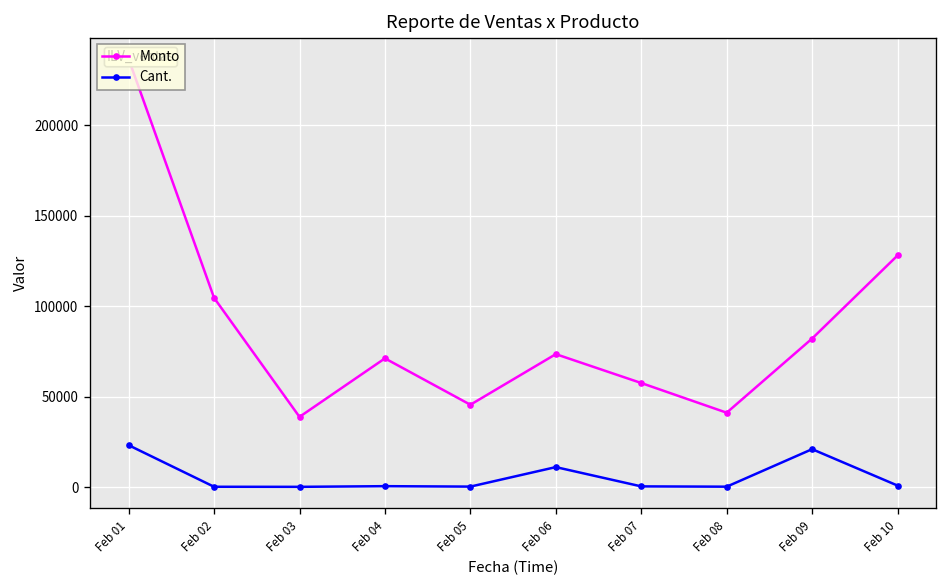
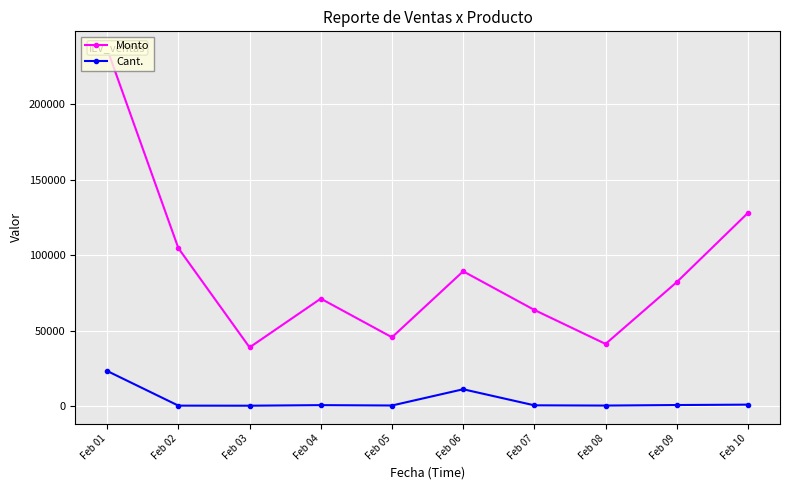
  {
    "Monto": {
      "Feb 02": 105000,
      "Feb 03": 39000,
      "Feb 04": 71000,
      "Feb 05": 46000,
-     "Feb 06": 74000,
-     "Feb 07": 58000,
+     "Feb 06": 89000,
+     "Feb 07": 64000,
      "Feb 08": 41000,
      "Feb 09": 82000,
      "Feb 10": 128000
    },
    "Cant.": {
      "Feb 01": 23000,
      "Feb 02": 0,
      "Feb 03": 0,
      "Feb 04": 1000,
      "Feb 05": 0,
      "Feb 06": 11000,
      "Feb 07": 1000,
      "Feb 08": 0,
-     "Feb 09": 21000,
+     "Feb 09": 1000,
      "Feb 10": 1000
    }
  }
